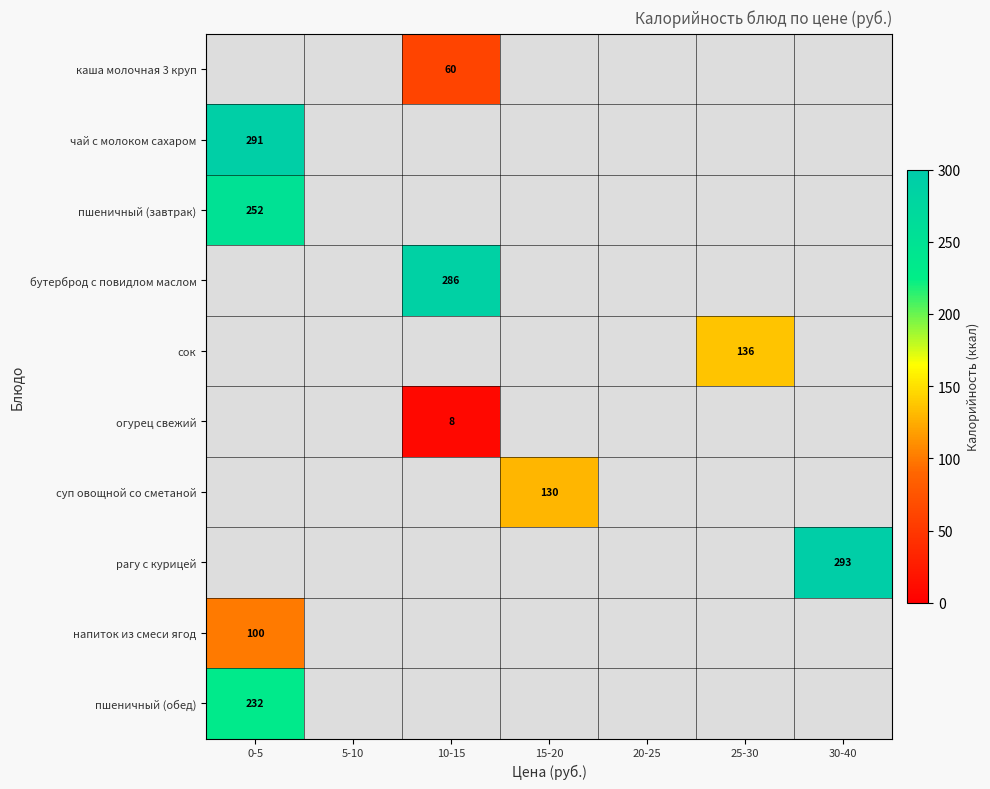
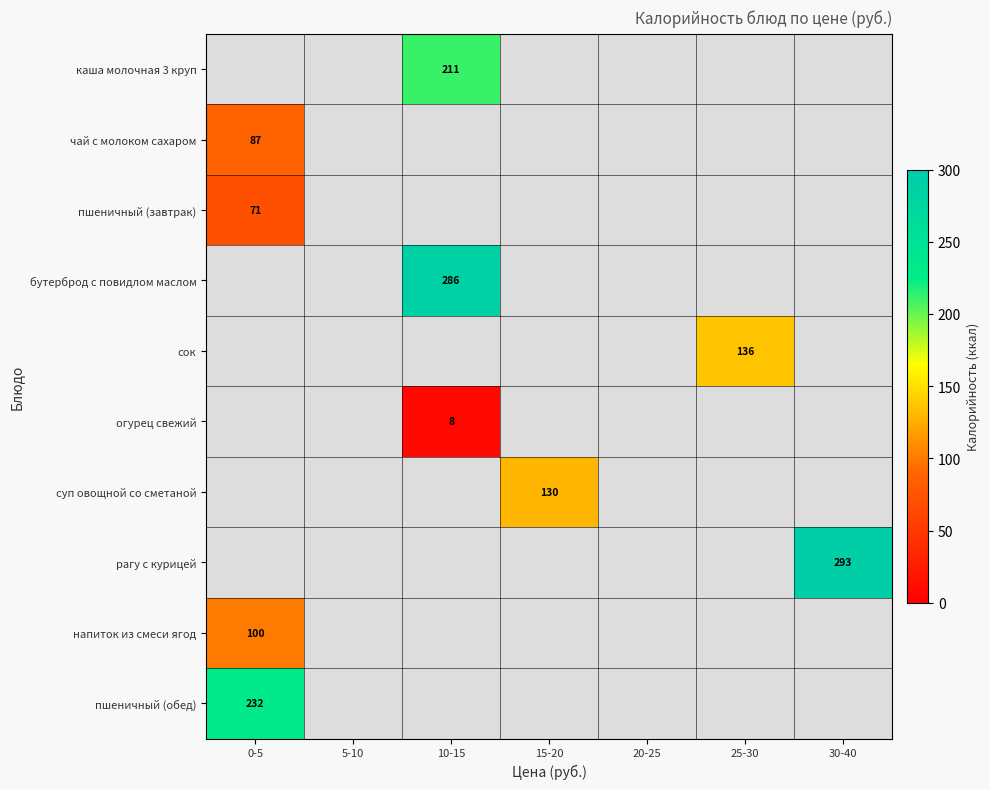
  {
    "каша молочная 3 круп": {
-     "10-15": 60
+     "10-15": 211
    },
    "чай с молоком сахаром": {
-     "0-5": 291
+     "0-5": 87
    },
    "пшеничный (завтрак)": {
-     "0-5": 252
+     "0-5": 71
    },
    "бутерброд с повидлом маслом": {
      "10-15": 286
    },
    "сок": {
      "25-30": 136
    },
    "огурец свежий": {
      "10-15": 8
    },
    "суп овощной со сметаной": {
      "15-20": 130
    },
    "рагу с курицей": {
      "30-40": 293
    },
    "напиток из смеси ягод": {
      "0-5": 100
    },
    "пшеничный (обед)": {
      "0-5": 232
    }
  }
